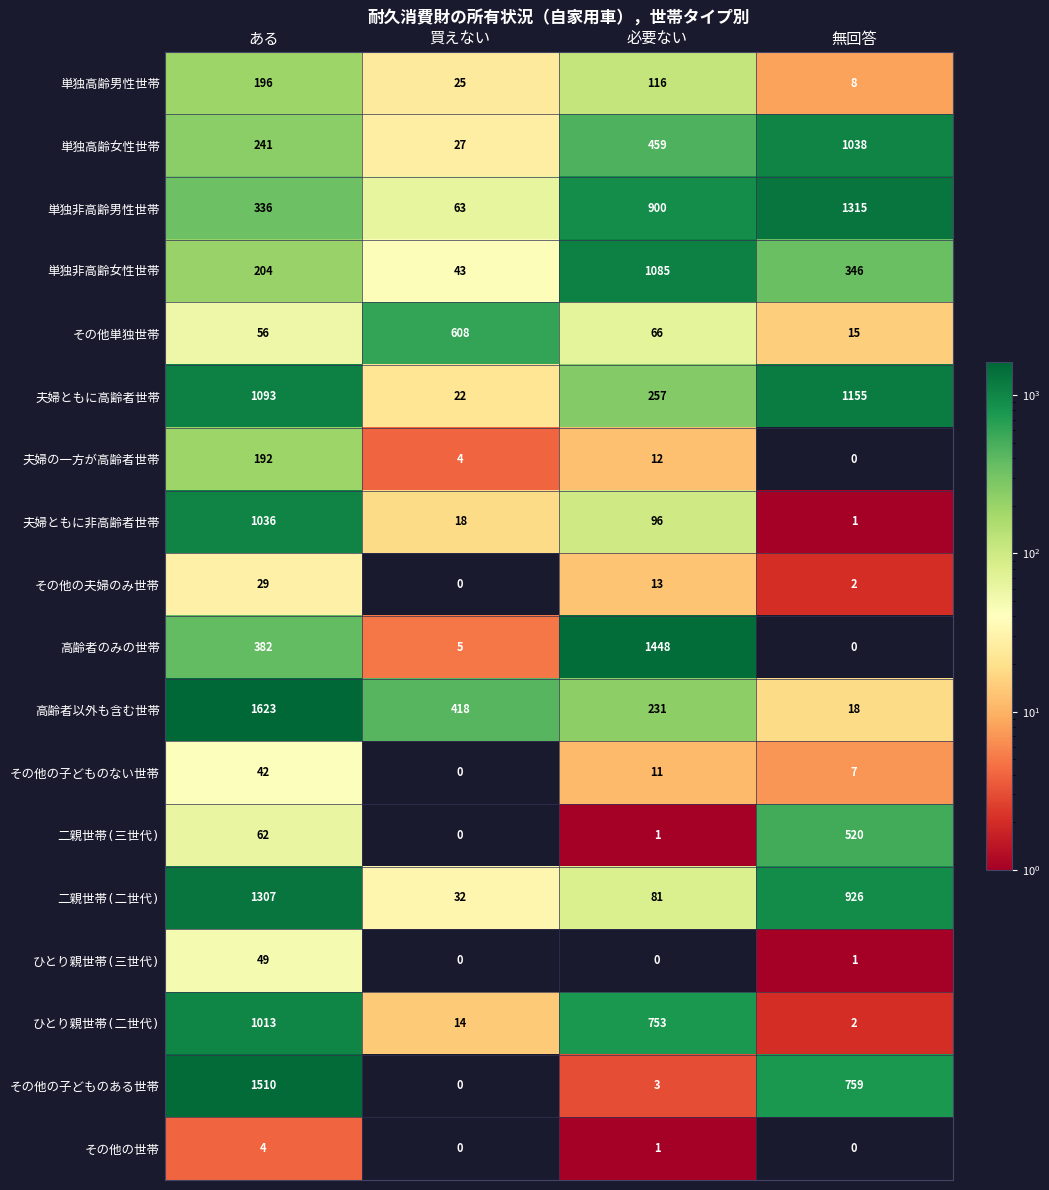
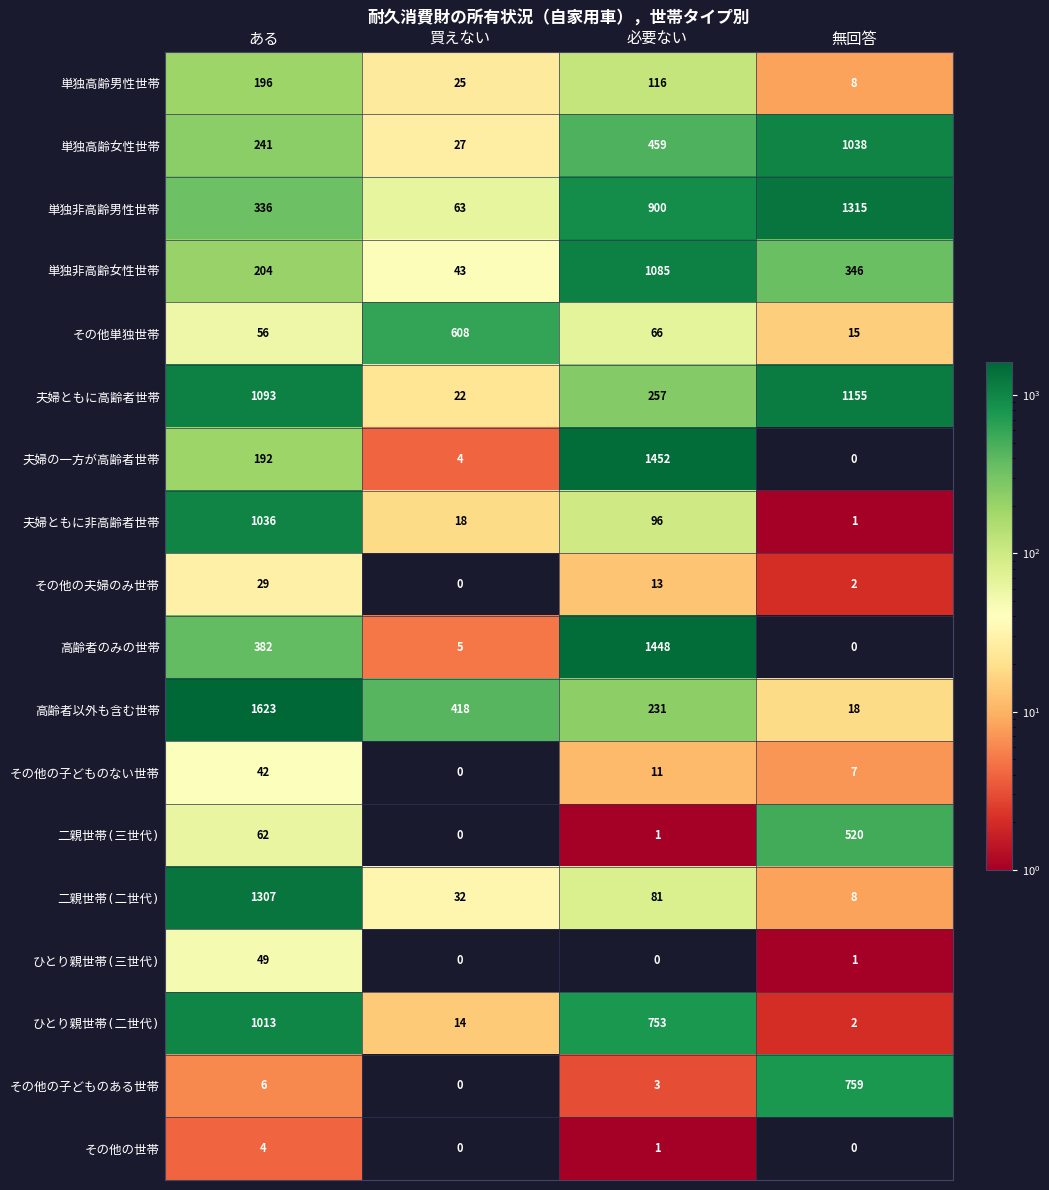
  {
    "単独高齢男性世帯": {
      "ある": 196,
      "買えない": 25,
      "必要ない": 116,
      "無回答": 8
    },
    "単独高齢女性世帯": {
      "ある": 241,
      "買えない": 27,
      "必要ない": 459,
      "無回答": 1038
    },
    "単独非高齢男性世帯": {
      "ある": 336,
      "買えない": 63,
      "必要ない": 900,
      "無回答": 1315
    },
    "単独非高齢女性世帯": {
      "ある": 204,
      "買えない": 43,
      "必要ない": 1085,
      "無回答": 346
    },
    "その他単独世帯": {
      "ある": 56,
      "買えない": 608,
      "必要ない": 66,
      "無回答": 15
    },
    "夫婦ともに高齢者世帯": {
      "ある": 1093,
      "買えない": 22,
      "必要ない": 257,
      "無回答": 1155
    },
    "夫婦の一方が高齢者世帯": {
      "ある": 192,
      "買えない": 4,
-     "必要ない": 12,
+     "必要ない": 1452,
      "無回答": 0
    },
    "夫婦ともに非高齢者世帯": {
      "ある": 1036,
      "買えない": 18,
      "必要ない": 96,
      "無回答": 1
    },
    "その他の夫婦のみ世帯": {
      "ある": 29,
      "買えない": 0,
      "必要ない": 13,
      "無回答": 2
    },
    "高齢者のみの世帯": {
      "ある": 382,
      "買えない": 5,
      "必要ない": 1448,
      "無回答": 0
    },
    "高齢者以外も含む世帯": {
      "ある": 1623,
      "買えない": 418,
      "必要ない": 231,
      "無回答": 18
    },
    "その他の子どものない世帯": {
      "ある": 42,
      "買えない": 0,
      "必要ない": 11,
      "無回答": 7
    },
    "二親世帯(三世代)": {
      "ある": 62,
      "買えない": 0,
      "必要ない": 1,
      "無回答": 520
    },
    "二親世帯(二世代)": {
      "ある": 1307,
      "買えない": 32,
      "必要ない": 81,
-     "無回答": 926
+     "無回答": 8
    },
    "ひとり親世帯(三世代)": {
      "ある": 49,
      "買えない": 0,
      "必要ない": 0,
      "無回答": 1
    },
    "ひとり親世帯(二世代)": {
      "ある": 1013,
      "買えない": 14,
      "必要ない": 753,
      "無回答": 2
    },
    "その他の子どものある世帯": {
-     "ある": 1510,
+     "ある": 6,
      "買えない": 0,
      "必要ない": 3,
      "無回答": 759
    },
    "その他の世帯": {
      "ある": 4,
      "買えない": 0,
      "必要ない": 1,
      "無回答": 0
    }
  }
